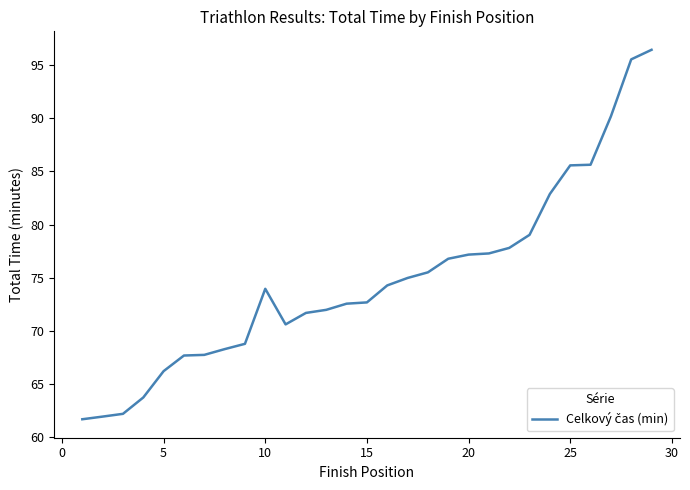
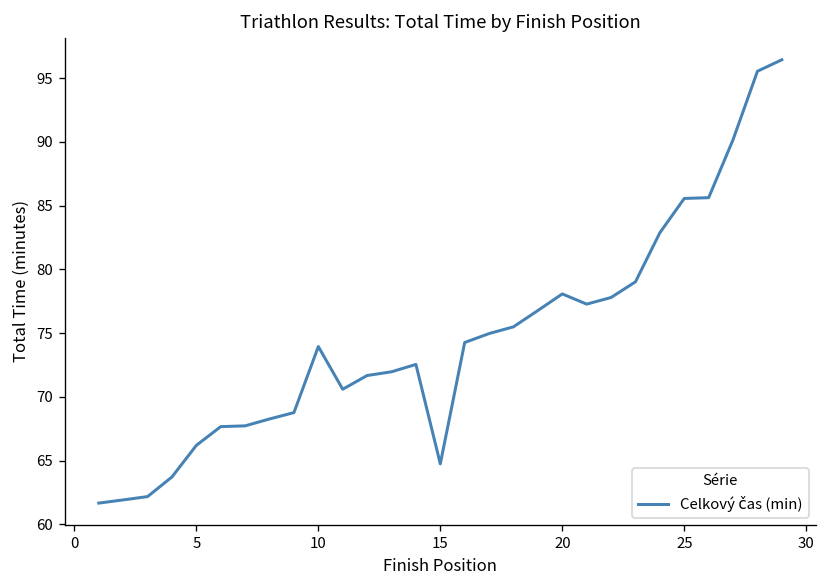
  {
    "5": 66.2,
    "10": 74.0,
-   "15": 72.7,
-   "20": 77.2,
+   "15": 64.8,
+   "20": 78.1,
    "25": 85.6
  }
